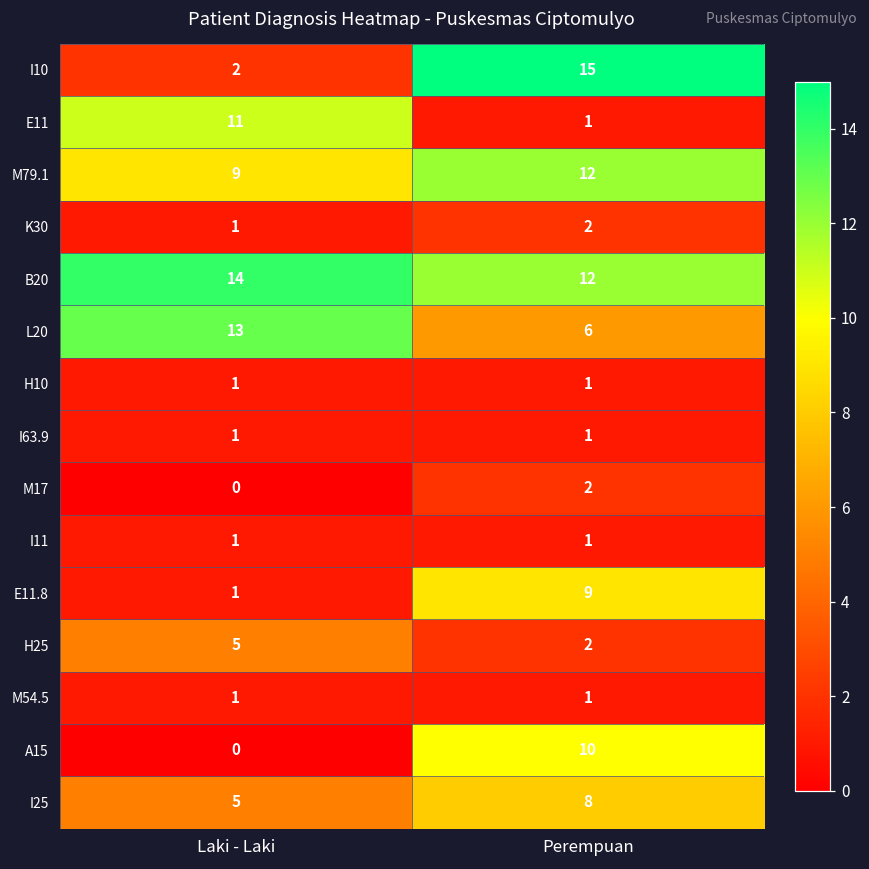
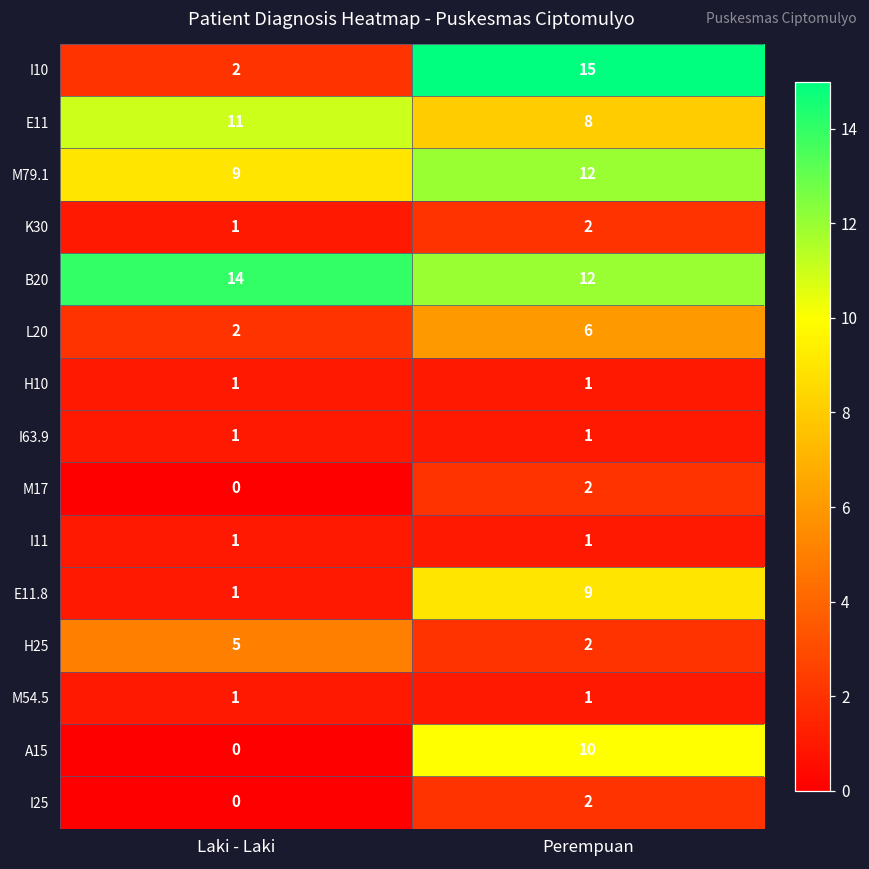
  {
    "I10": {
      "Laki - Laki": 2,
      "Perempuan": 15
    },
    "E11": {
      "Laki - Laki": 11,
-     "Perempuan": 1
+     "Perempuan": 8
    },
    "M79.1": {
      "Laki - Laki": 9,
      "Perempuan": 12
    },
    "K30": {
      "Laki - Laki": 1,
      "Perempuan": 2
    },
    "B20": {
      "Laki - Laki": 14,
      "Perempuan": 12
    },
    "L20": {
-     "Laki - Laki": 13,
+     "Laki - Laki": 2,
      "Perempuan": 6
    },
    "H10": {
      "Laki - Laki": 1,
      "Perempuan": 1
    },
    "I63.9": {
      "Laki - Laki": 1,
      "Perempuan": 1
    },
    "M17": {
      "Laki - Laki": 0,
      "Perempuan": 2
    },
    "I11": {
      "Laki - Laki": 1,
      "Perempuan": 1
    },
    "E11.8": {
      "Laki - Laki": 1,
      "Perempuan": 9
    },
    "H25": {
      "Laki - Laki": 5,
      "Perempuan": 2
    },
    "M54.5": {
      "Laki - Laki": 1,
      "Perempuan": 1
    },
    "A15": {
      "Laki - Laki": 0,
      "Perempuan": 10
    },
    "I25": {
-     "Laki - Laki": 5,
-     "Perempuan": 8
+     "Laki - Laki": 0,
+     "Perempuan": 2
    }
  }
